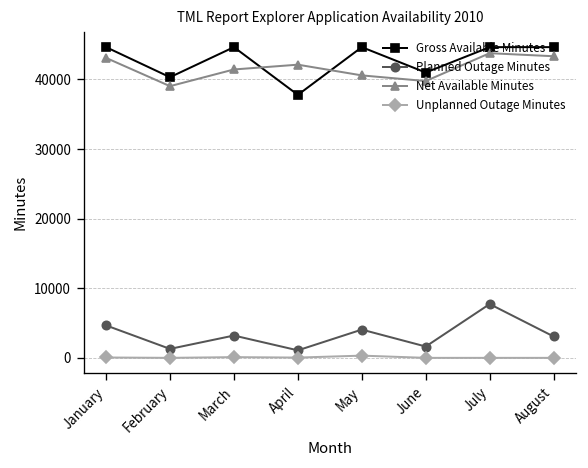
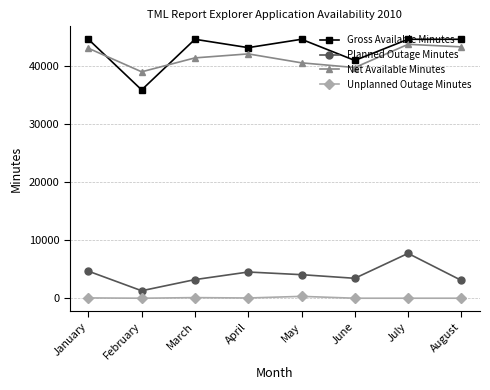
  {
    "Gross Available Minutes": {
      "January": 45000,
-     "February": 40000,
+     "February": 36000,
      "March": 45000,
-     "April": 38000,
+     "April": 43000,
      "May": 45000,
      "June": 41000,
      "July": 45000,
      "August": 45000
    },
    "Planned Outage Minutes": {
      "January": 5000,
      "February": 1000,
      "March": 3000,
-     "April": 1000,
+     "April": 5000,
      "May": 4000,
-     "June": 2000,
+     "June": 3000,
      "July": 8000,
      "August": 3000
    }
  }
